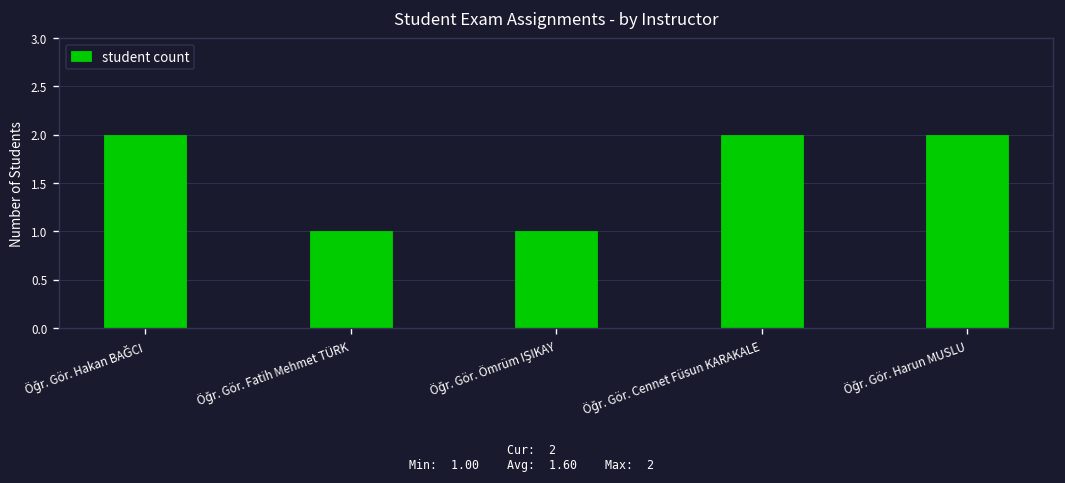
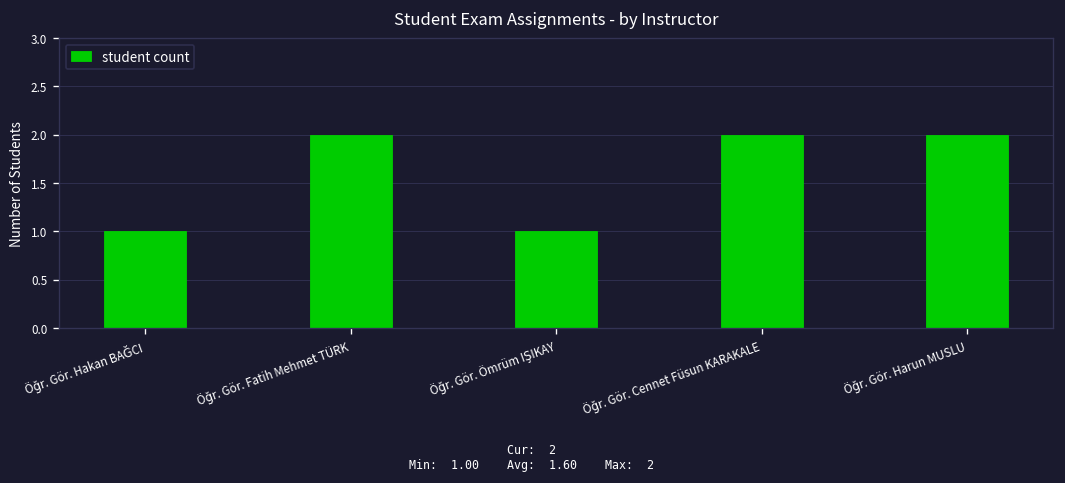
  {
-   "Öğr. Gör. Hakan BAĞCI": 2,
-   "Öğr. Gör. Fatih Mehmet TÜRK": 1,
+   "Öğr. Gör. Hakan BAĞCI": 1,
+   "Öğr. Gör. Fatih Mehmet TÜRK": 2,
    "Öğr. Gör. Ömrüm IŞIKAY": 1,
    "Öğr. Gör. Cennet Füsun KARAKALE": 2,
    "Öğr. Gör. Harun MUSLU": 2
  }
